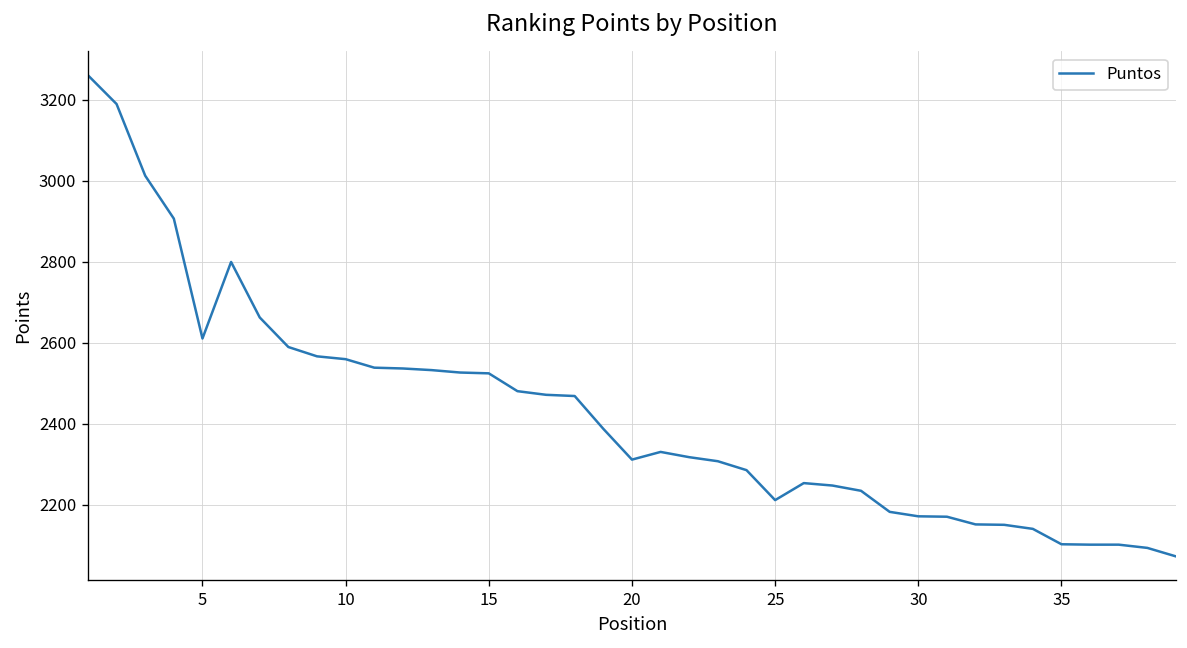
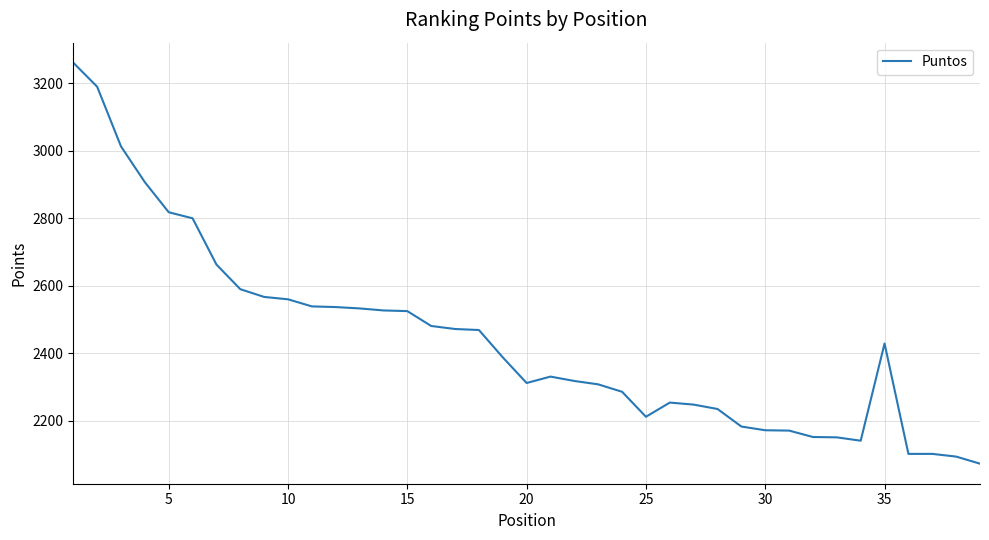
  {
-   "5": 2610,
+   "5": 2820,
    "10": 2560,
    "15": 2530,
    "20": 2310,
    "25": 2210,
    "30": 2170,
-   "35": 2100
+   "35": 2430
  }
